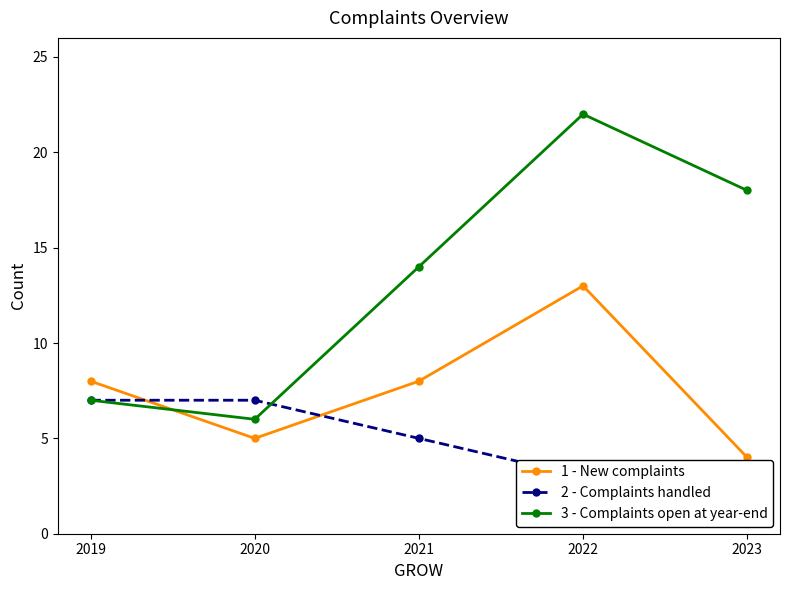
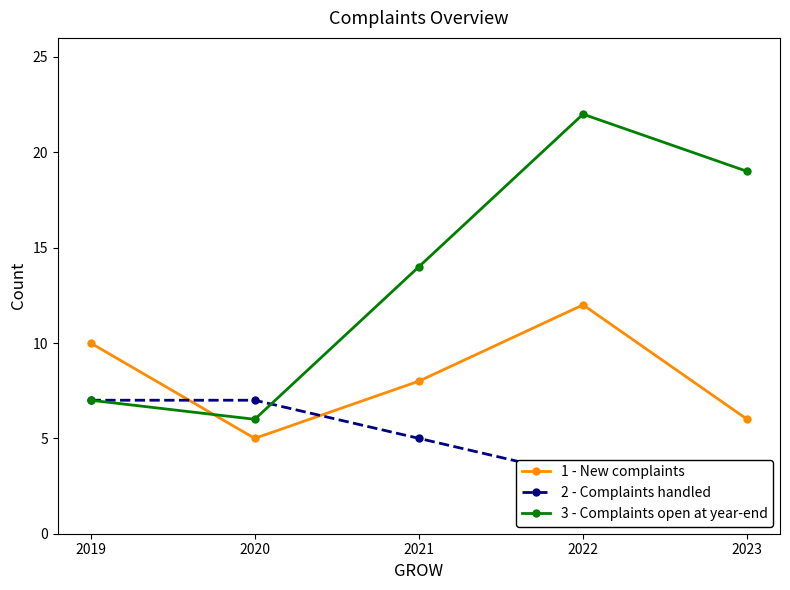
  {
    "1 - New complaints": {
-     "2019": 8,
+     "2019": 10,
      "2020": 5,
      "2021": 8,
-     "2022": 13,
-     "2023": 4
+     "2022": 12,
+     "2023": 6
    },
    "2 - Complaints handled": {
      "2020": 7,
      "2021": 5
    },
    "3 - Complaints open at year-end": {
      "2020": 6,
      "2021": 14,
      "2022": 22,
-     "2023": 18
+     "2023": 19
    }
  }
